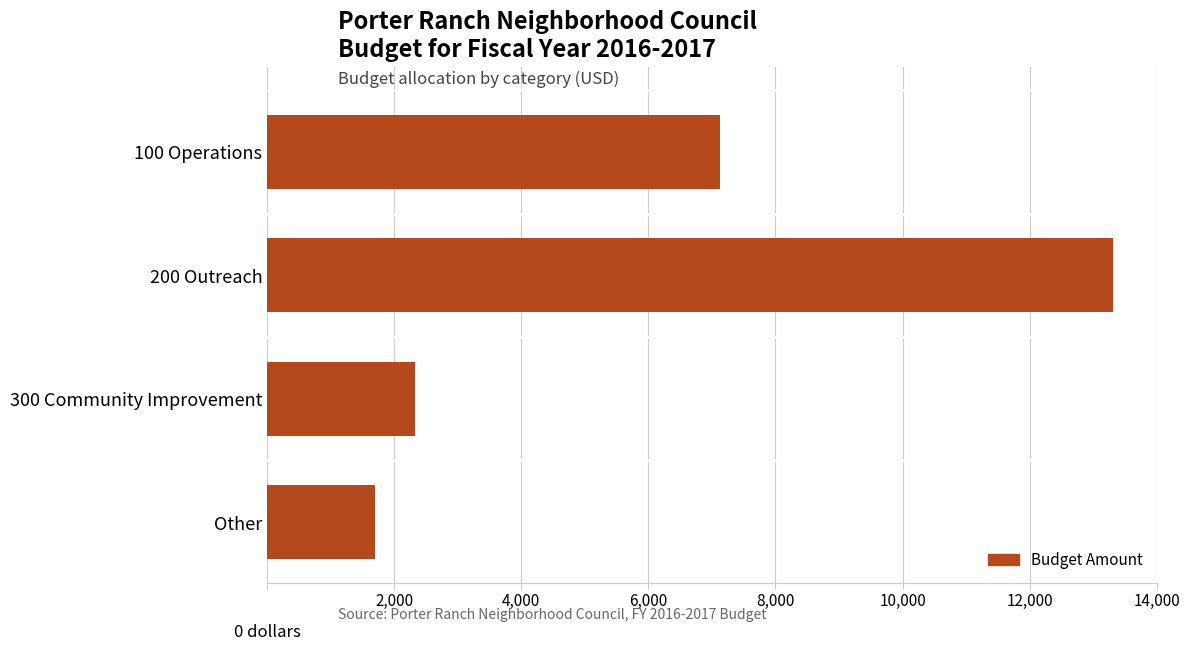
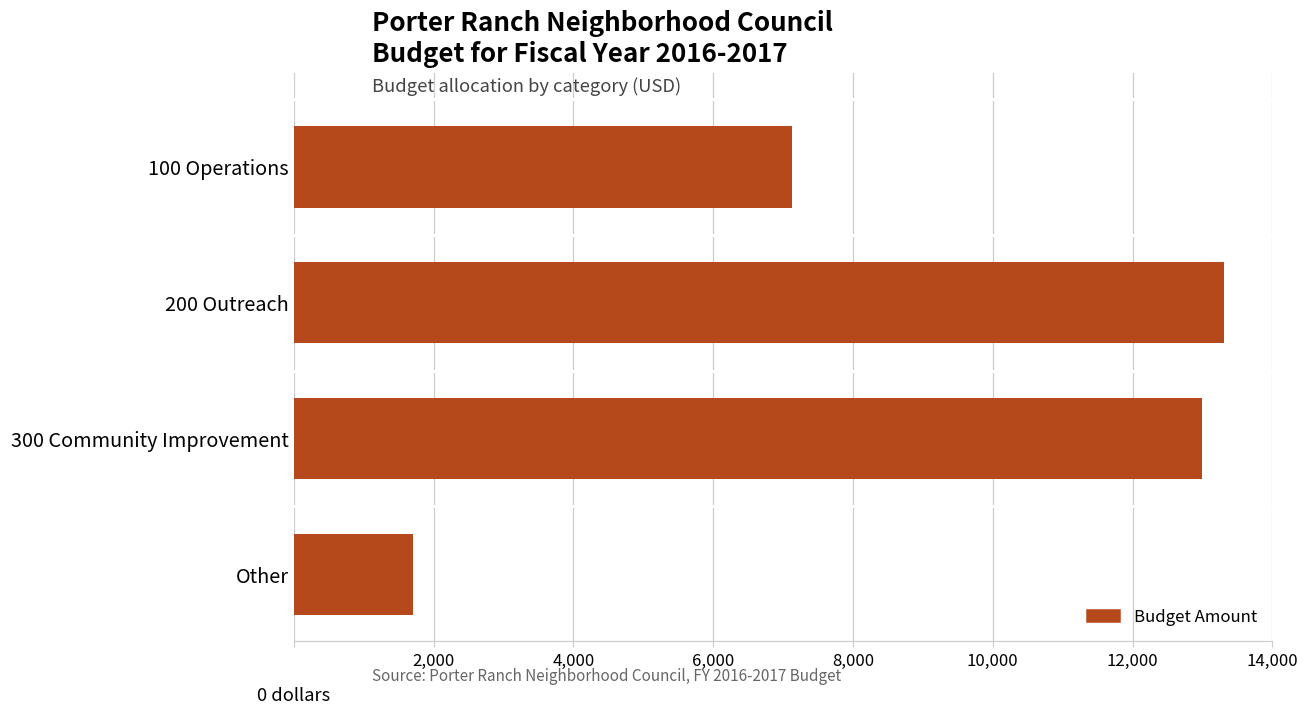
  {
    "100 Operations": "7,100",
    "200 Outreach": "13,300",
-   "300 Community Improvement": "2,300",
+   "300 Community Improvement": "13,000",
    "Other": "1,700"
  }
